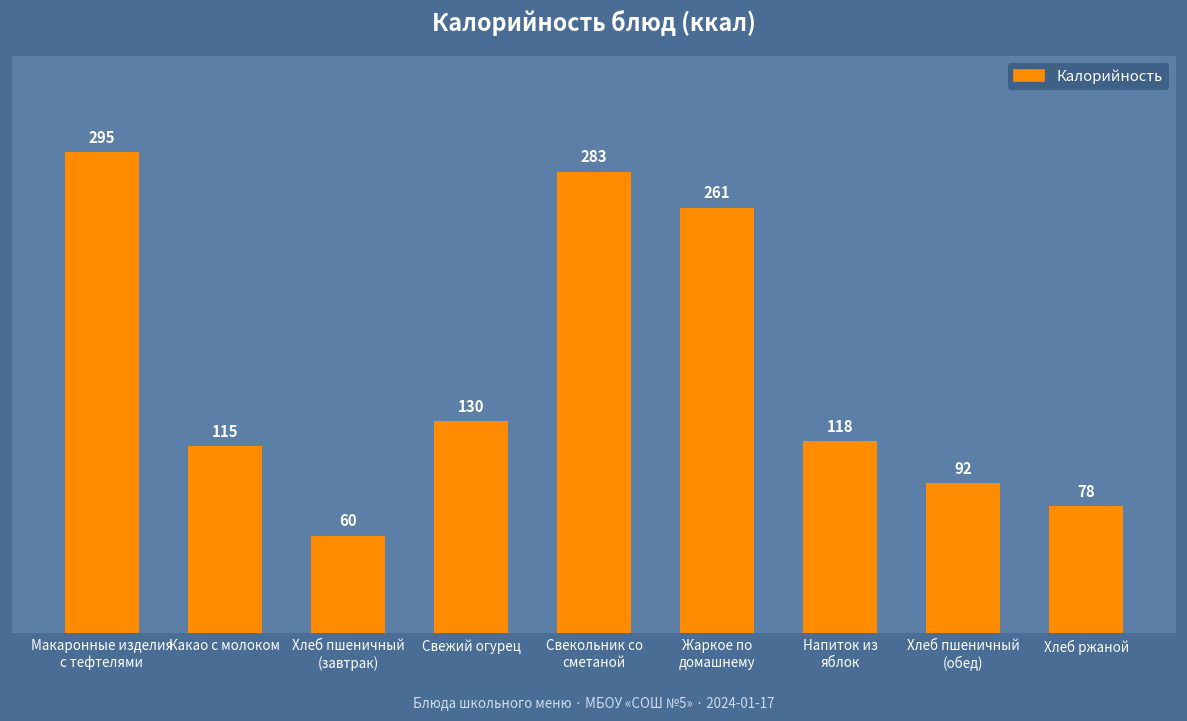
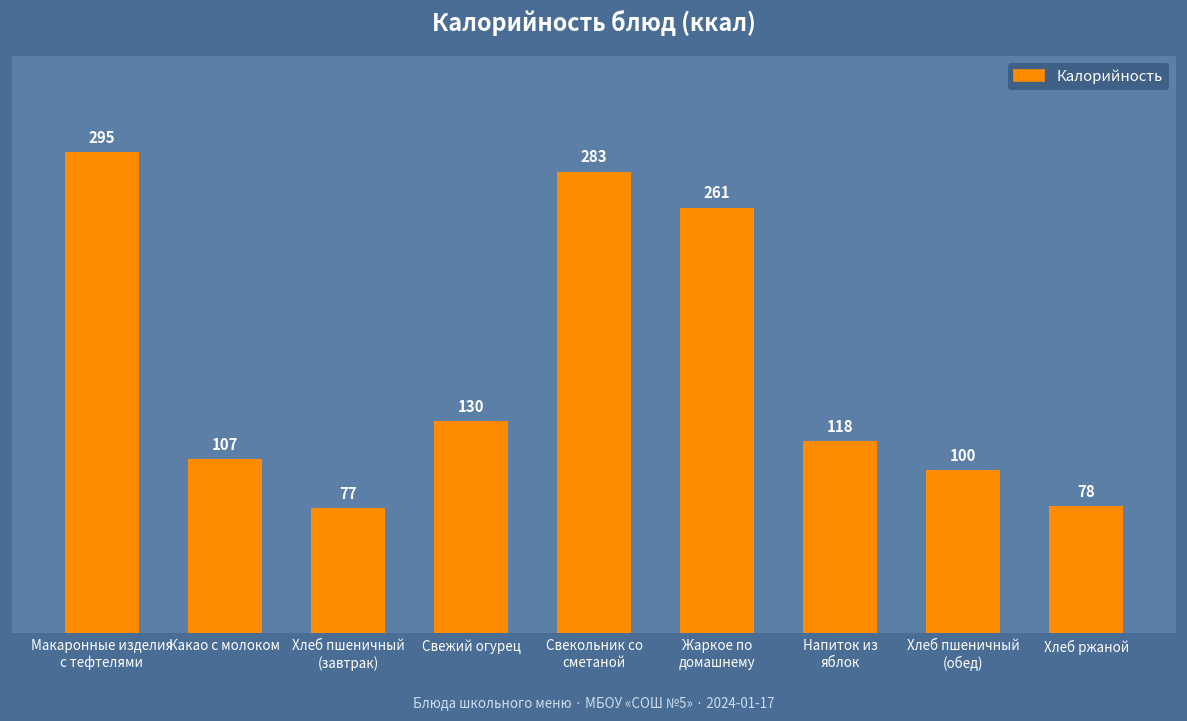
  {
    "Макаронные изделия с тефтелями": 295,
-   "Какао с молоком": 115,
-   "Хлеб пшеничный (завтрак)": 60,
+   "Какао с молоком": 107,
+   "Хлеб пшеничный (завтрак)": 77,
    "Свежий огурец": 130,
    "Свекольник со сметаной": 283,
    "Жаркое по домашнему": 261,
    "Напиток из яблок": 118,
-   "Хлеб пшеничный (обед)": 92,
+   "Хлеб пшеничный (обед)": 100,
    "Хлеб ржаной": 78
  }
